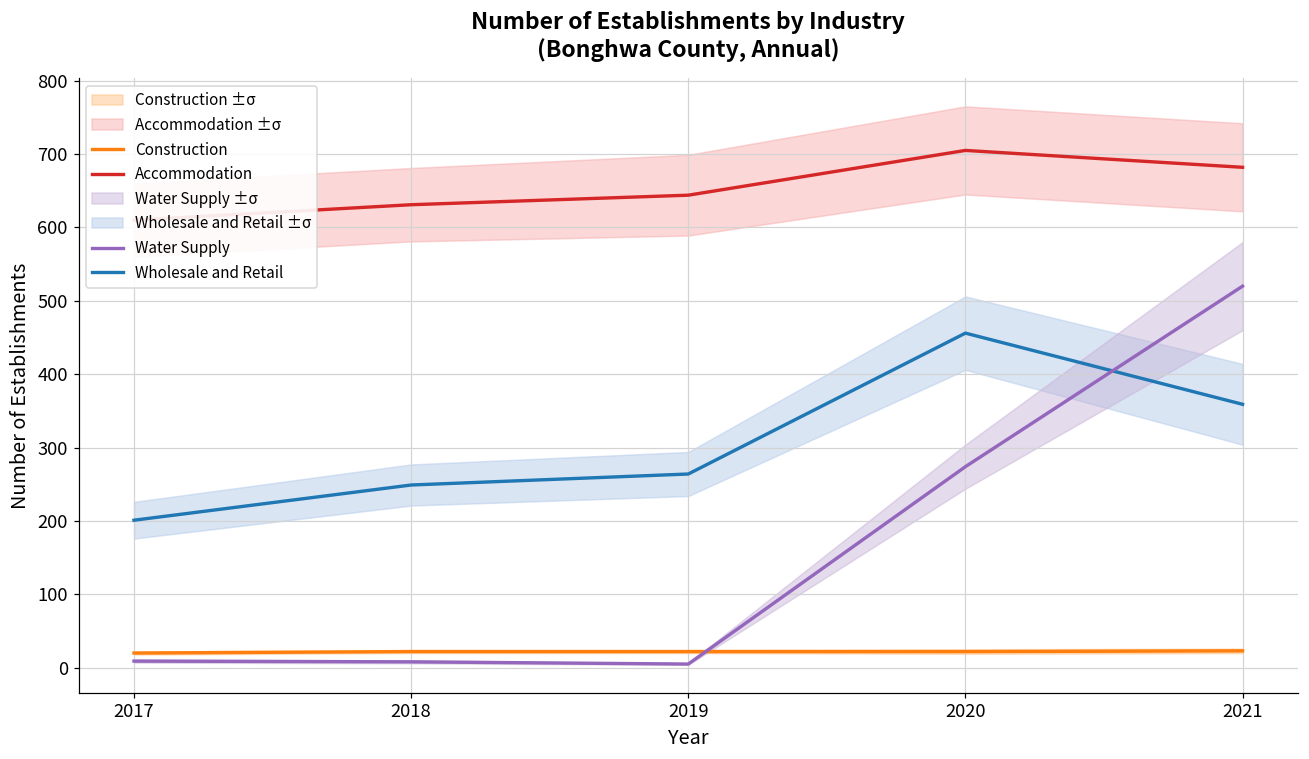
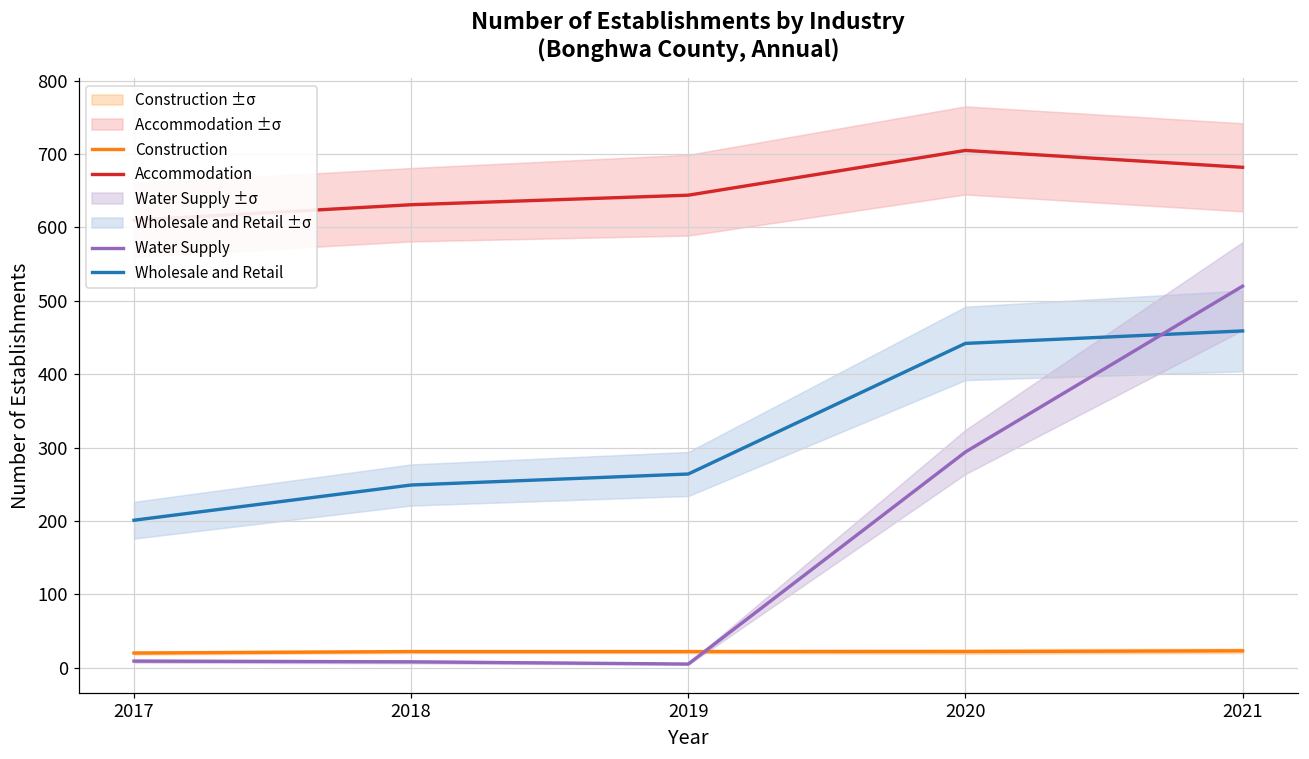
  {
    "Accommodation": {
      "2018": 630,
      "2019": 640,
      "2020": 710,
      "2021": 680
    },
    "Wholesale and Retail": {
      "2017": 200,
      "2018": 250,
      "2019": 260,
-     "2020": 460,
-     "2021": 360
+     "2020": 440,
+     "2021": 460
    },
    "Water Supply": {
-     "2020": 270,
+     "2020": 290,
      "2021": 520
    }
  }
